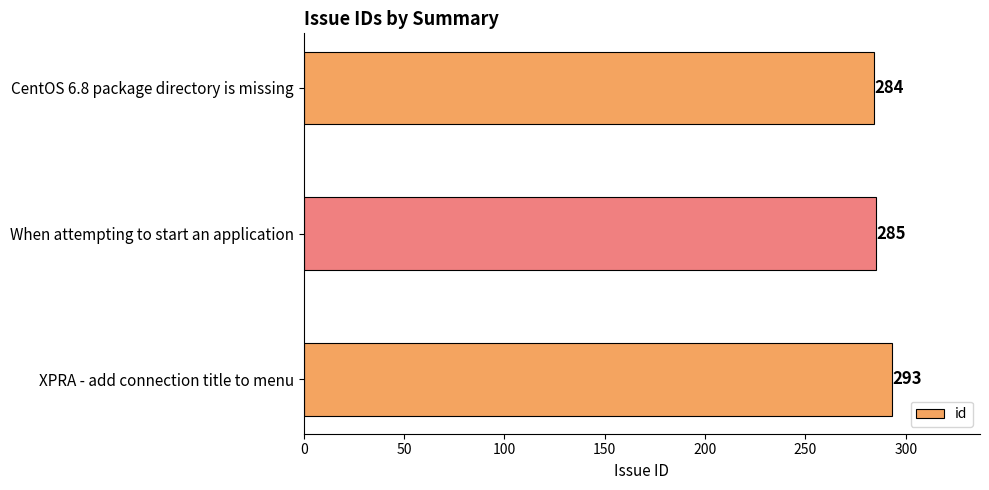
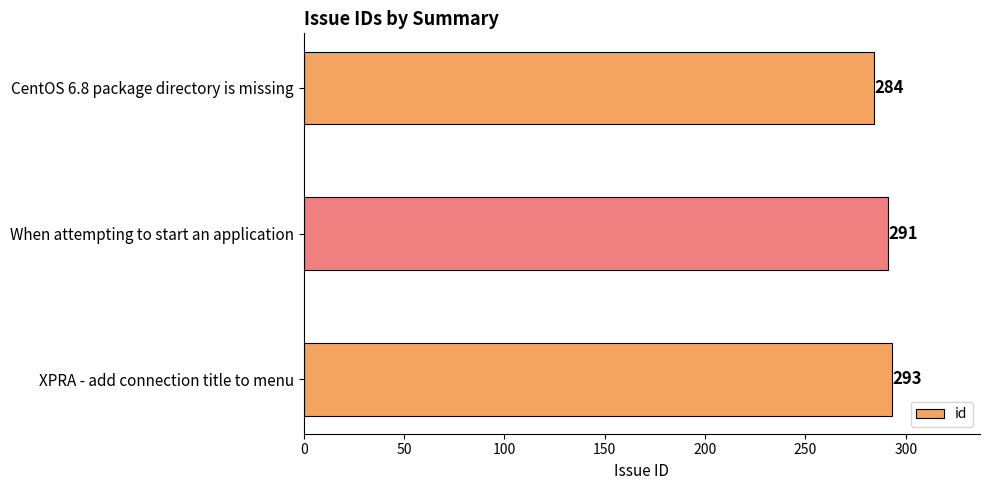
  {
    "CentOS 6.8 package directory is missing": 284,
-   "When attempting to start an application": 285,
+   "When attempting to start an application": 291,
    "XPRA - add connection title to menu": 293
  }
